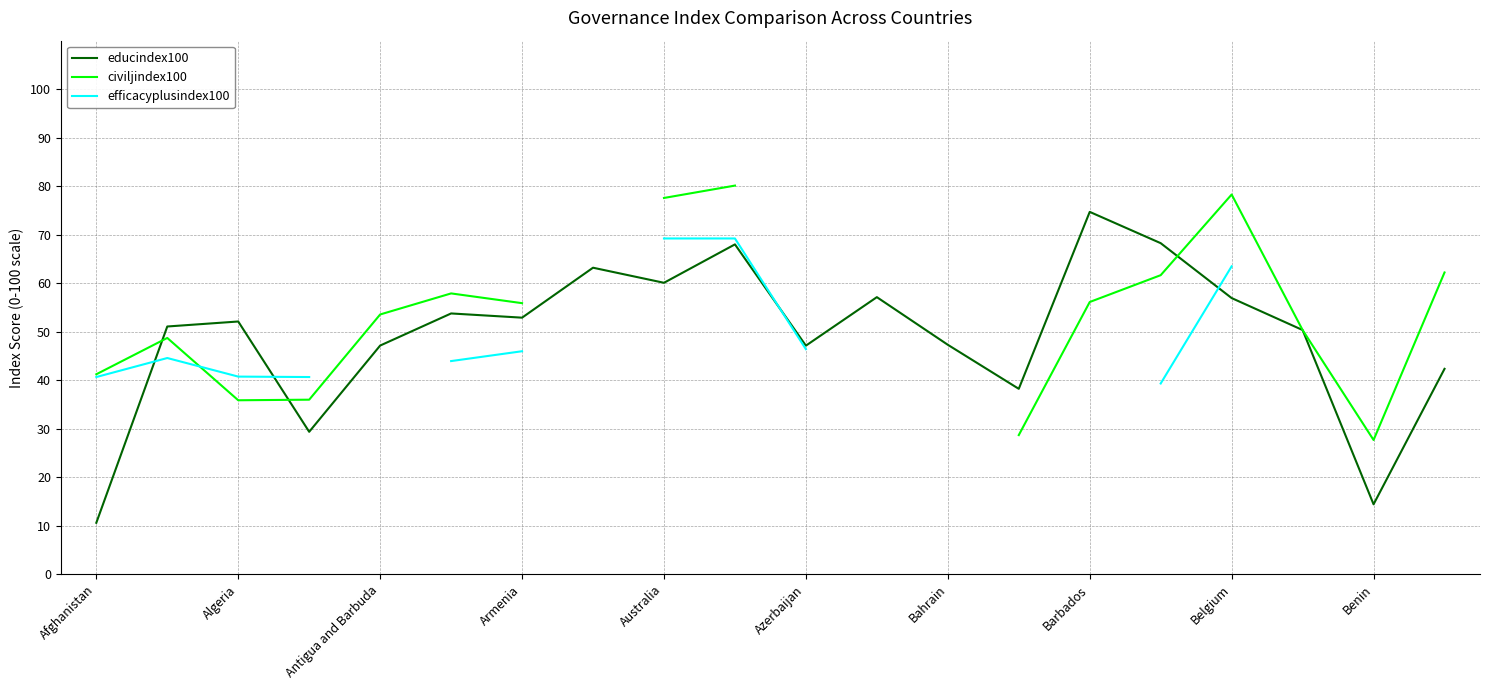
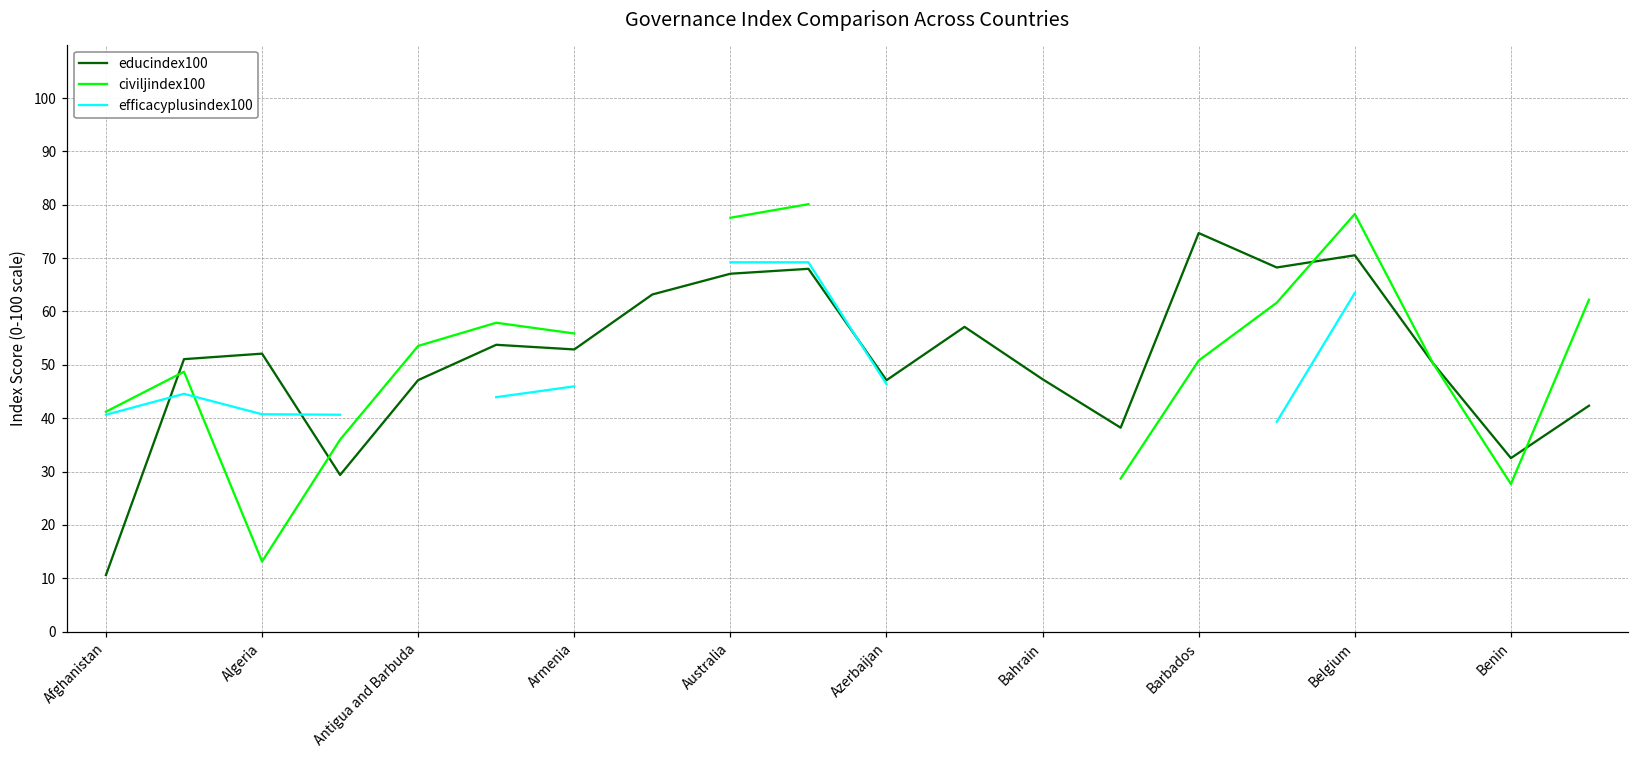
  {
    "educindex100": {
      "Afghanistan": 11,
      "Algeria": 52,
      "Antigua and Barbuda": 47,
      "Armenia": 53,
-     "Australia": 60,
+     "Australia": 67,
      "Azerbaijan": 47,
      "Bahrain": 47,
      "Barbados": 75,
-     "Belgium": 57,
-     "Benin": 14
+     "Belgium": 71,
+     "Benin": 33
    },
    "civiljindex100": {
      "Afghanistan": 41,
-     "Algeria": 36,
+     "Algeria": 13,
      "Antigua and Barbuda": 54,
      "Armenia": 56,
      "Australia": 78,
-     "Barbados": 56,
+     "Barbados": 51,
      "Belgium": 78,
      "Benin": 28
    },
    "efficacyplusindex100": {
      "Afghanistan": 41,
      "Algeria": 41,
      "Armenia": 46,
      "Australia": 69,
      "Azerbaijan": 46,
      "Belgium": 63,
      "Benin": 41
    }
  }
